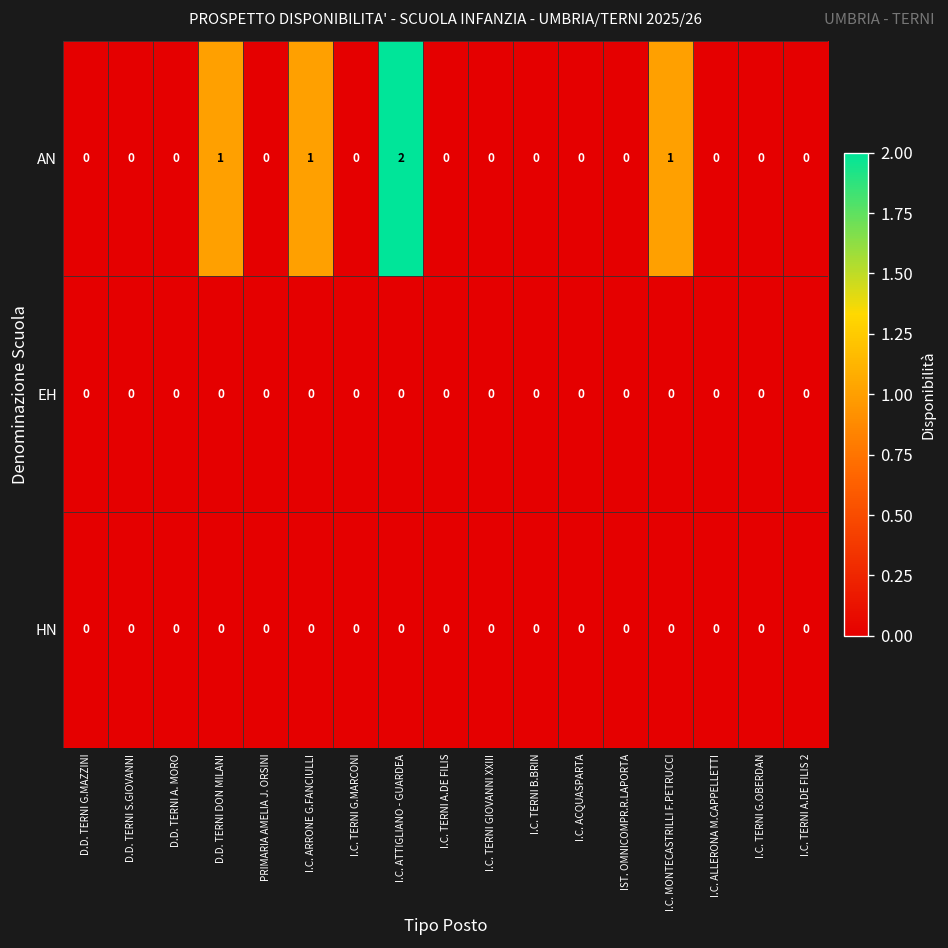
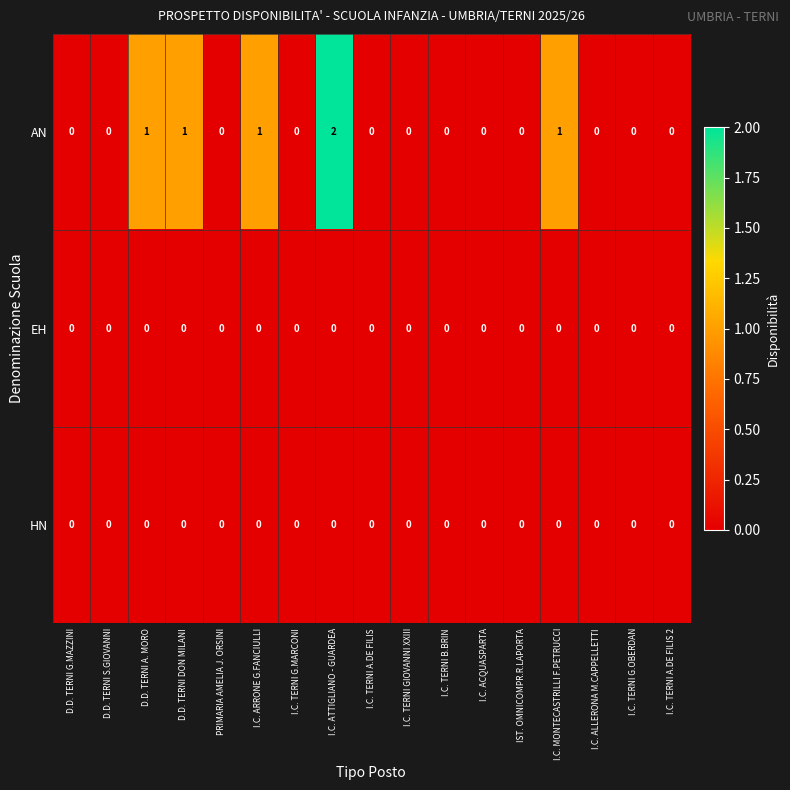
  {
    "AN": {
      "D.D. TERNI G.MAZZINI": 0,
      "D.D. TERNI S.GIOVANNI": 0,
-     "D.D. TERNI A. MORO": 0,
+     "D.D. TERNI A. MORO": 1,
      "D.D. TERNI DON MILANI": 1,
      "PRIMARIA AMELIA J. ORSINI": 0,
      "I.C. ARRONE G.FANCIULLI": 1,
      "I.C. TERNI G.MARCONI": 0,
      "I.C. ATTIGLIANO - GUARDEA": 2,
      "I.C. TERNI A.DE FILIS": 0,
      "I.C. TERNI GIOVANNI XXIII": 0,
      "I.C. TERNI B.BRIN": 0,
      "I.C. ACQUASPARTA": 0,
      "IST. OMNICOMPR.R.LAPORTA": 0,
      "I.C. MONTECASTRILLI F.PETRUCCI": 1,
      "I.C. ALLERONA M.CAPPELLETTI": 0,
      "I.C. TERNI G.OBERDAN": 0,
      "I.C. TERNI A.DE FILIS 2": 0
    },
    "EH": {
      "D.D. TERNI G.MAZZINI": 0,
      "D.D. TERNI S.GIOVANNI": 0,
      "D.D. TERNI A. MORO": 0,
      "D.D. TERNI DON MILANI": 0,
      "PRIMARIA AMELIA J. ORSINI": 0,
      "I.C. ARRONE G.FANCIULLI": 0,
      "I.C. TERNI G.MARCONI": 0,
      "I.C. ATTIGLIANO - GUARDEA": 0,
      "I.C. TERNI A.DE FILIS": 0,
      "I.C. TERNI GIOVANNI XXIII": 0,
      "I.C. TERNI B.BRIN": 0,
      "I.C. ACQUASPARTA": 0,
      "IST. OMNICOMPR.R.LAPORTA": 0,
      "I.C. MONTECASTRILLI F.PETRUCCI": 0,
      "I.C. ALLERONA M.CAPPELLETTI": 0,
      "I.C. TERNI G.OBERDAN": 0,
      "I.C. TERNI A.DE FILIS 2": 0
    },
    "HN": {
      "D.D. TERNI G.MAZZINI": 0,
      "D.D. TERNI S.GIOVANNI": 0,
      "D.D. TERNI A. MORO": 0,
      "D.D. TERNI DON MILANI": 0,
      "PRIMARIA AMELIA J. ORSINI": 0,
      "I.C. ARRONE G.FANCIULLI": 0,
      "I.C. TERNI G.MARCONI": 0,
      "I.C. ATTIGLIANO - GUARDEA": 0,
      "I.C. TERNI A.DE FILIS": 0,
      "I.C. TERNI GIOVANNI XXIII": 0,
      "I.C. TERNI B.BRIN": 0,
      "I.C. ACQUASPARTA": 0,
      "IST. OMNICOMPR.R.LAPORTA": 0,
      "I.C. MONTECASTRILLI F.PETRUCCI": 0,
      "I.C. ALLERONA M.CAPPELLETTI": 0,
      "I.C. TERNI G.OBERDAN": 0,
      "I.C. TERNI A.DE FILIS 2": 0
    }
  }
